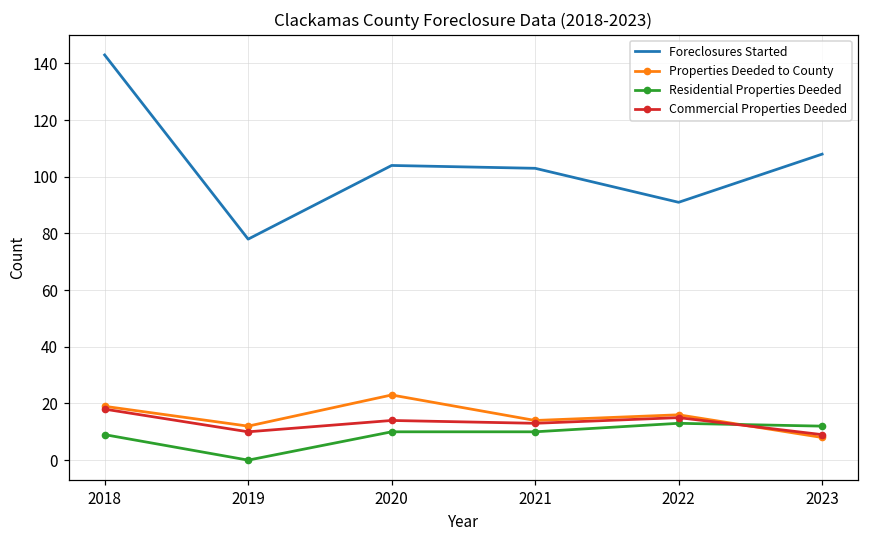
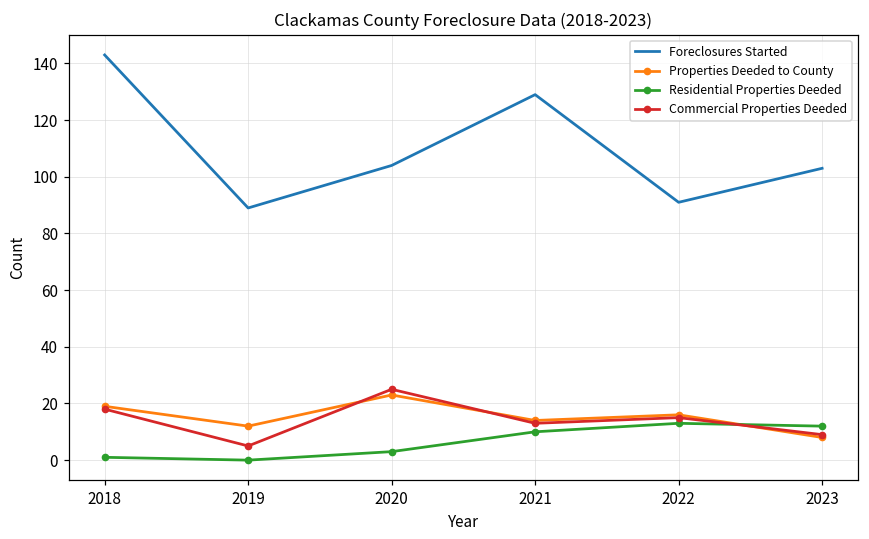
  {
    "Foreclosures Started": {
      "2018": 143,
-     "2019": 78,
+     "2019": 89,
      "2020": 104,
-     "2021": 103,
+     "2021": 129,
      "2022": 91,
-     "2023": 108
+     "2023": 103
    },
    "Properties Deeded to County": {
      "2019": 12,
      "2020": 23,
      "2021": 14,
      "2022": 16,
      "2023": 8
    },
    "Residential Properties Deeded": {
-     "2018": 9,
+     "2018": 1,
      "2019": 0,
-     "2020": 10,
+     "2020": 3,
      "2021": 10,
      "2022": 13,
      "2023": 12
    },
    "Commercial Properties Deeded": {
-     "2019": 10,
-     "2020": 14,
+     "2019": 5,
+     "2020": 25,
      "2021": 13,
      "2022": 15,
      "2023": 9
    }
  }
